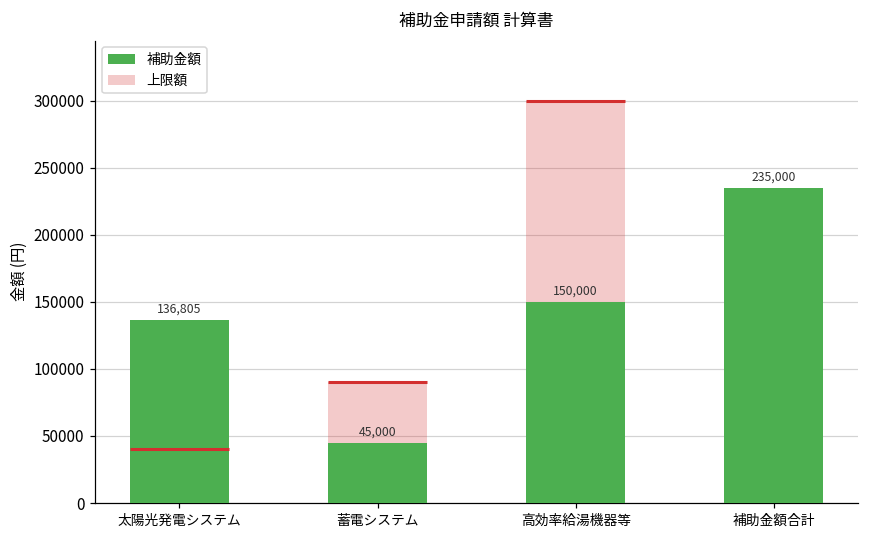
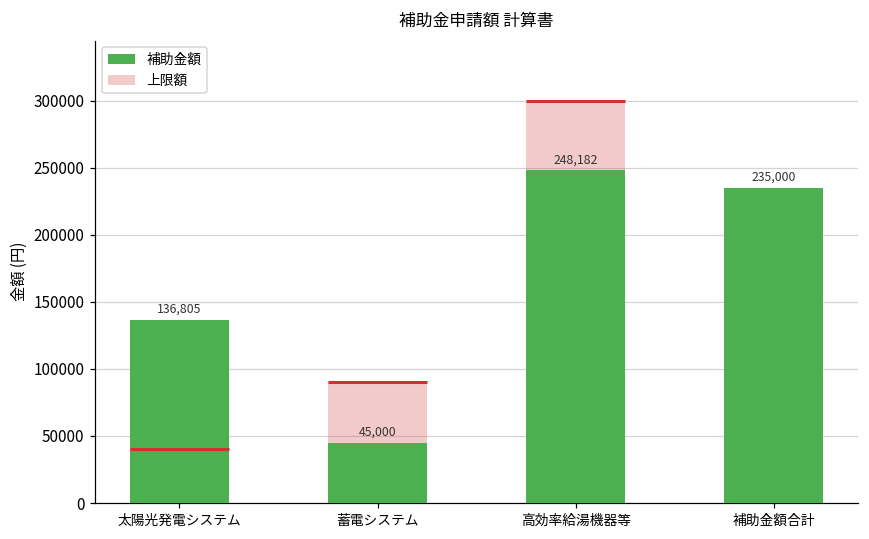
  {
    "補助金額": {
      "太陽光発電システム": "136,805",
-     "高効率給湯機器等": "150,000",
+     "高効率給湯機器等": "248,182",
      "補助金額合計": "235,000"
    }
  }
